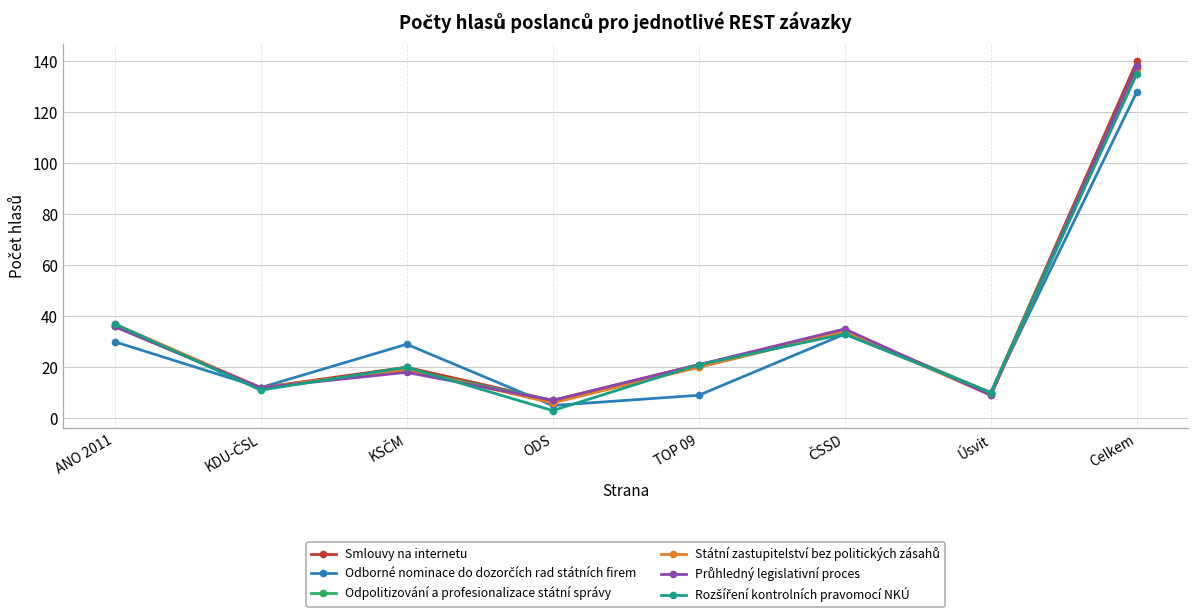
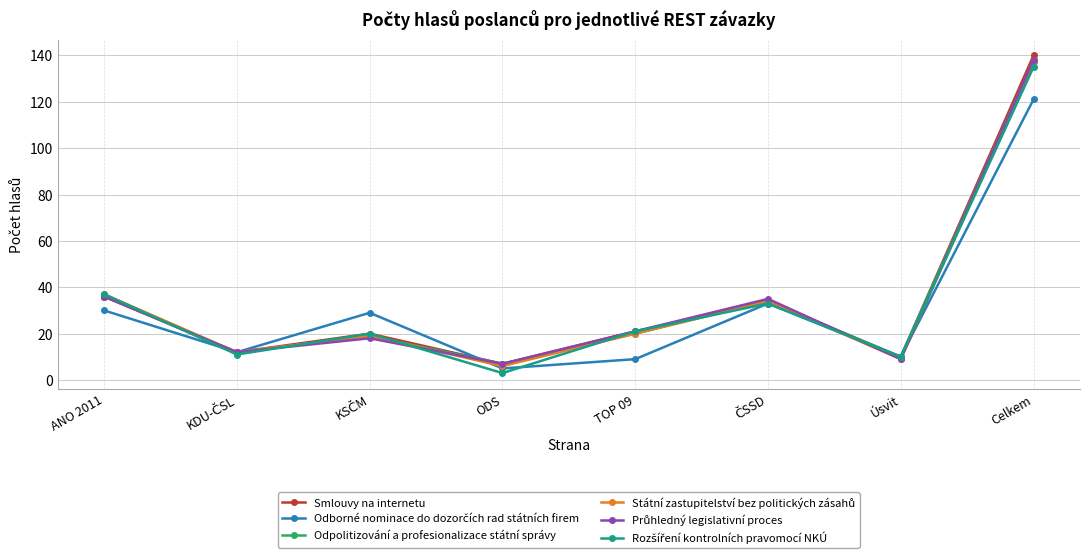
  {
    "Smlouvy na internetu": {
      "Celkem": 140
    },
    "Odborné nominace do dozorčích rad státních firem": {
      "ANO 2011": 30,
      "KSČM": 29,
      "TOP 09": 9,
-     "Celkem": 128
+     "Celkem": 121
    }
  }
